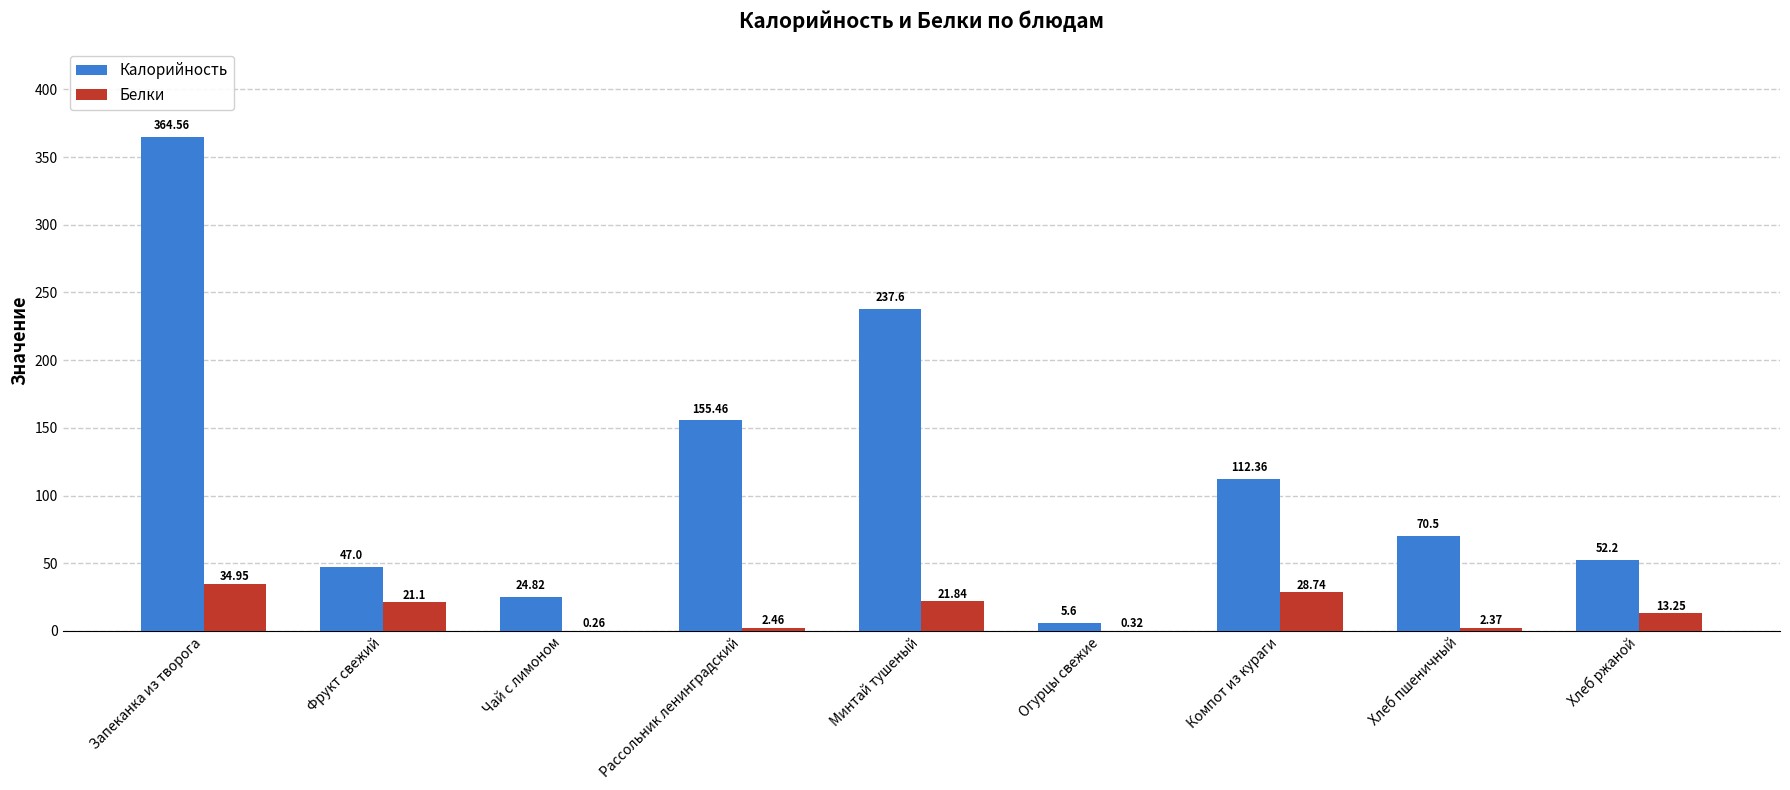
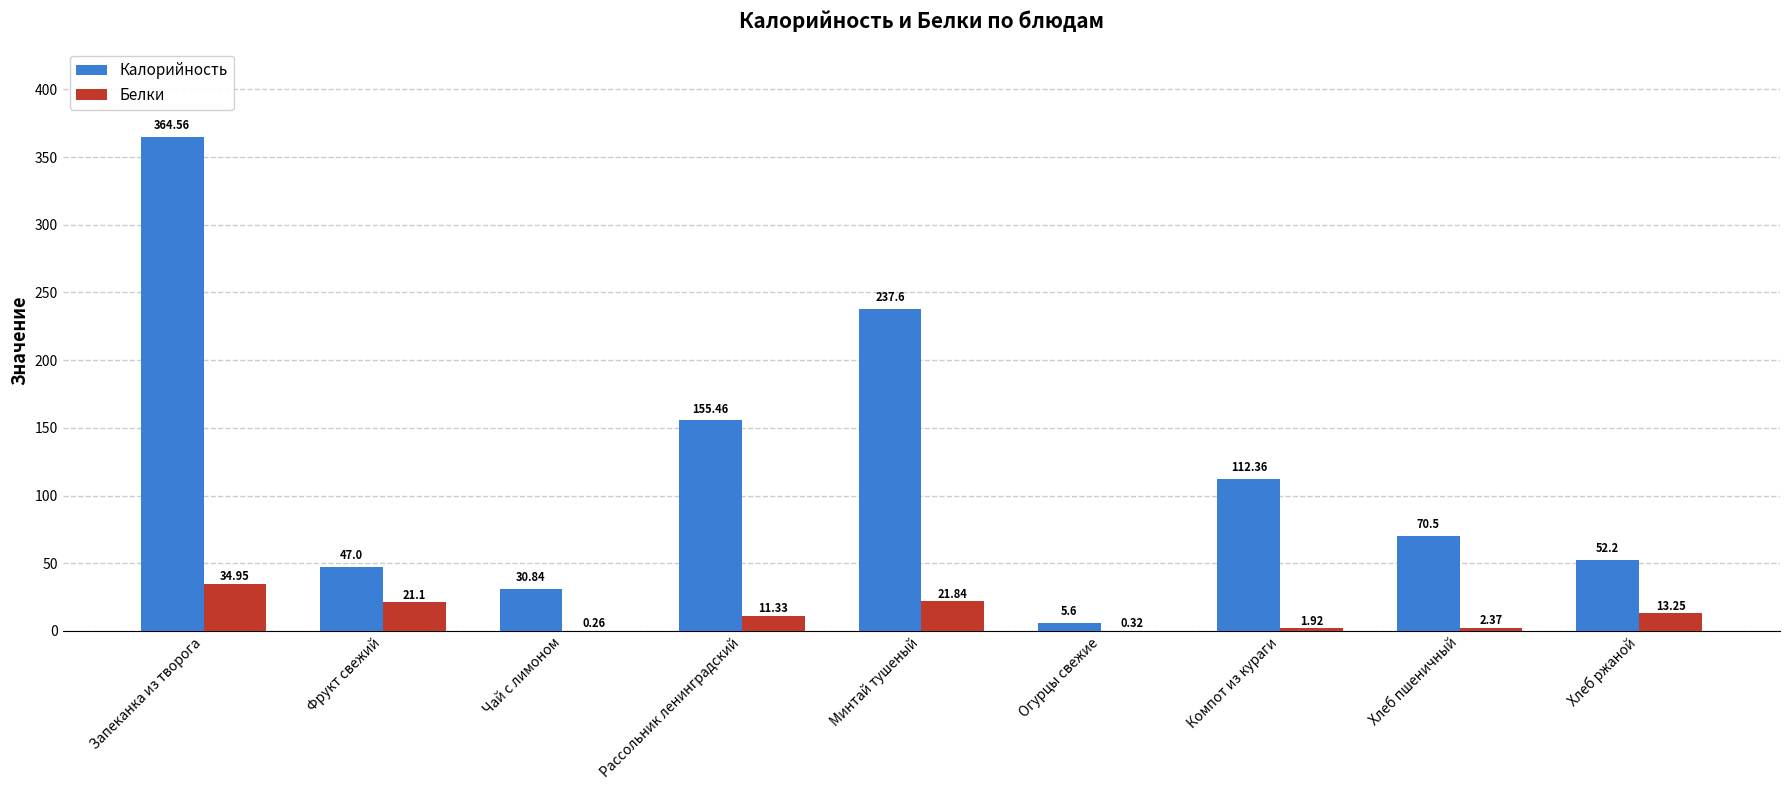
  {
    "Калорийность": {
      "Запеканка из творога": 364.56,
      "Фрукт свежий": 47.0,
-     "Чай с лимоном": 24.82,
+     "Чай с лимоном": 30.84,
      "Рассольник ленинградский": 155.46,
      "Минтай тушеный": 237.6,
      "Огурцы свежие": 5.6,
      "Компот из кураги": 112.36,
      "Хлеб пшеничный": 70.5,
      "Хлеб ржаной": 52.2
    },
    "Белки": {
      "Запеканка из творога": 34.95,
      "Фрукт свежий": 21.1,
      "Чай с лимоном": 0.26,
-     "Рассольник ленинградский": 2.46,
+     "Рассольник ленинградский": 11.33,
      "Минтай тушеный": 21.84,
      "Огурцы свежие": 0.32,
-     "Компот из кураги": 28.74,
+     "Компот из кураги": 1.92,
      "Хлеб пшеничный": 2.37,
      "Хлеб ржаной": 13.25
    }
  }
